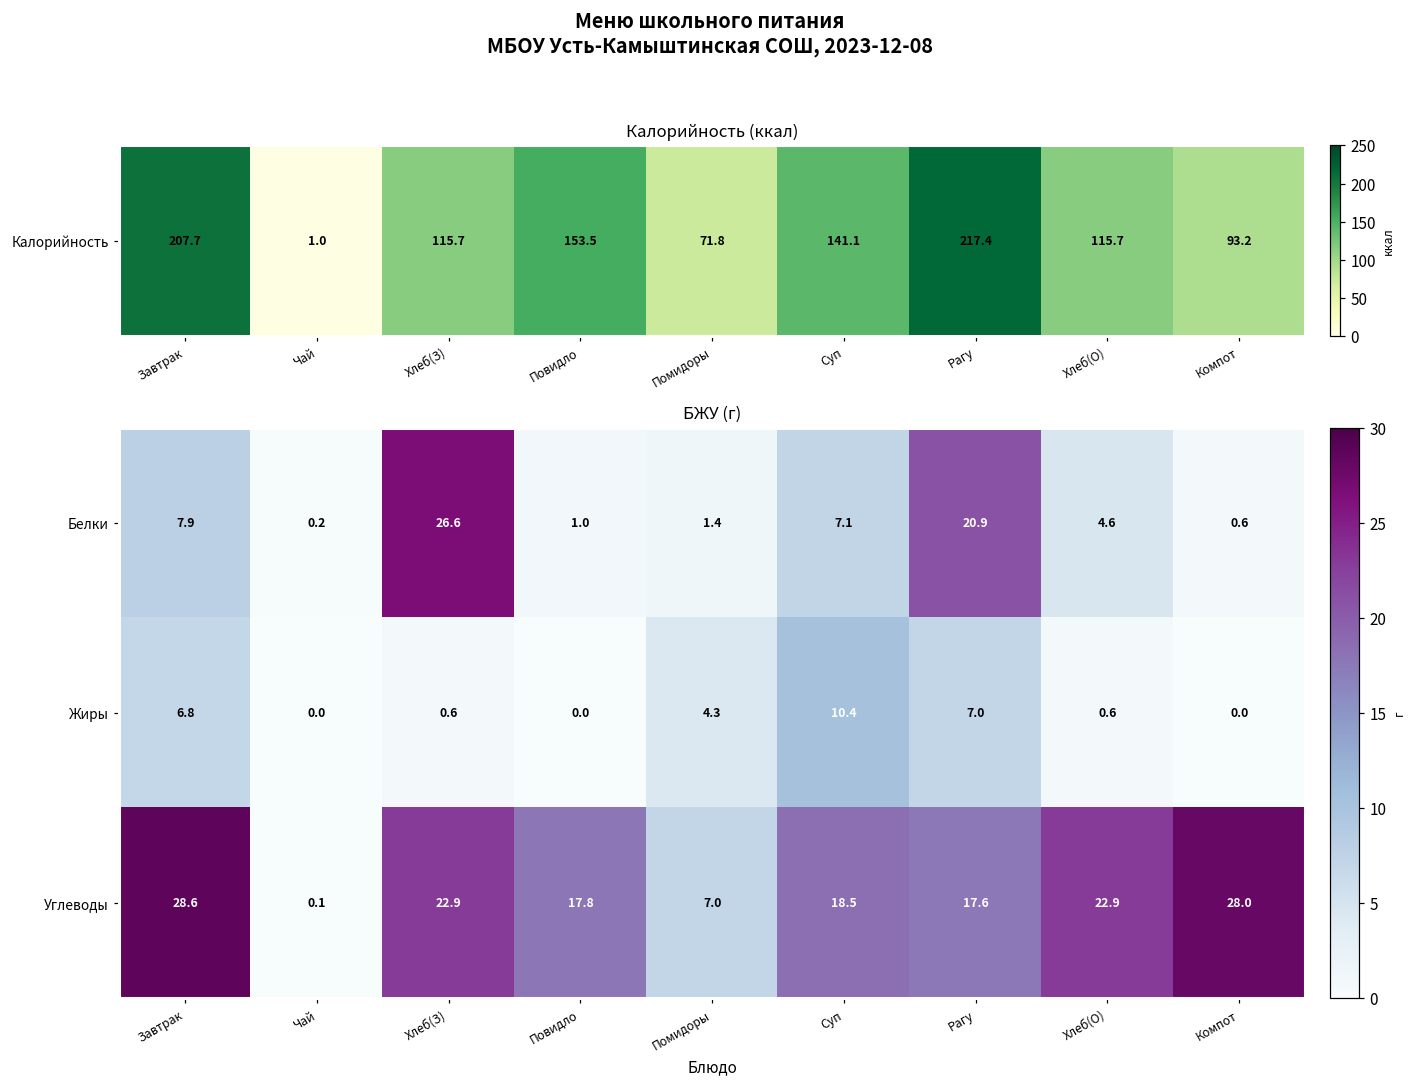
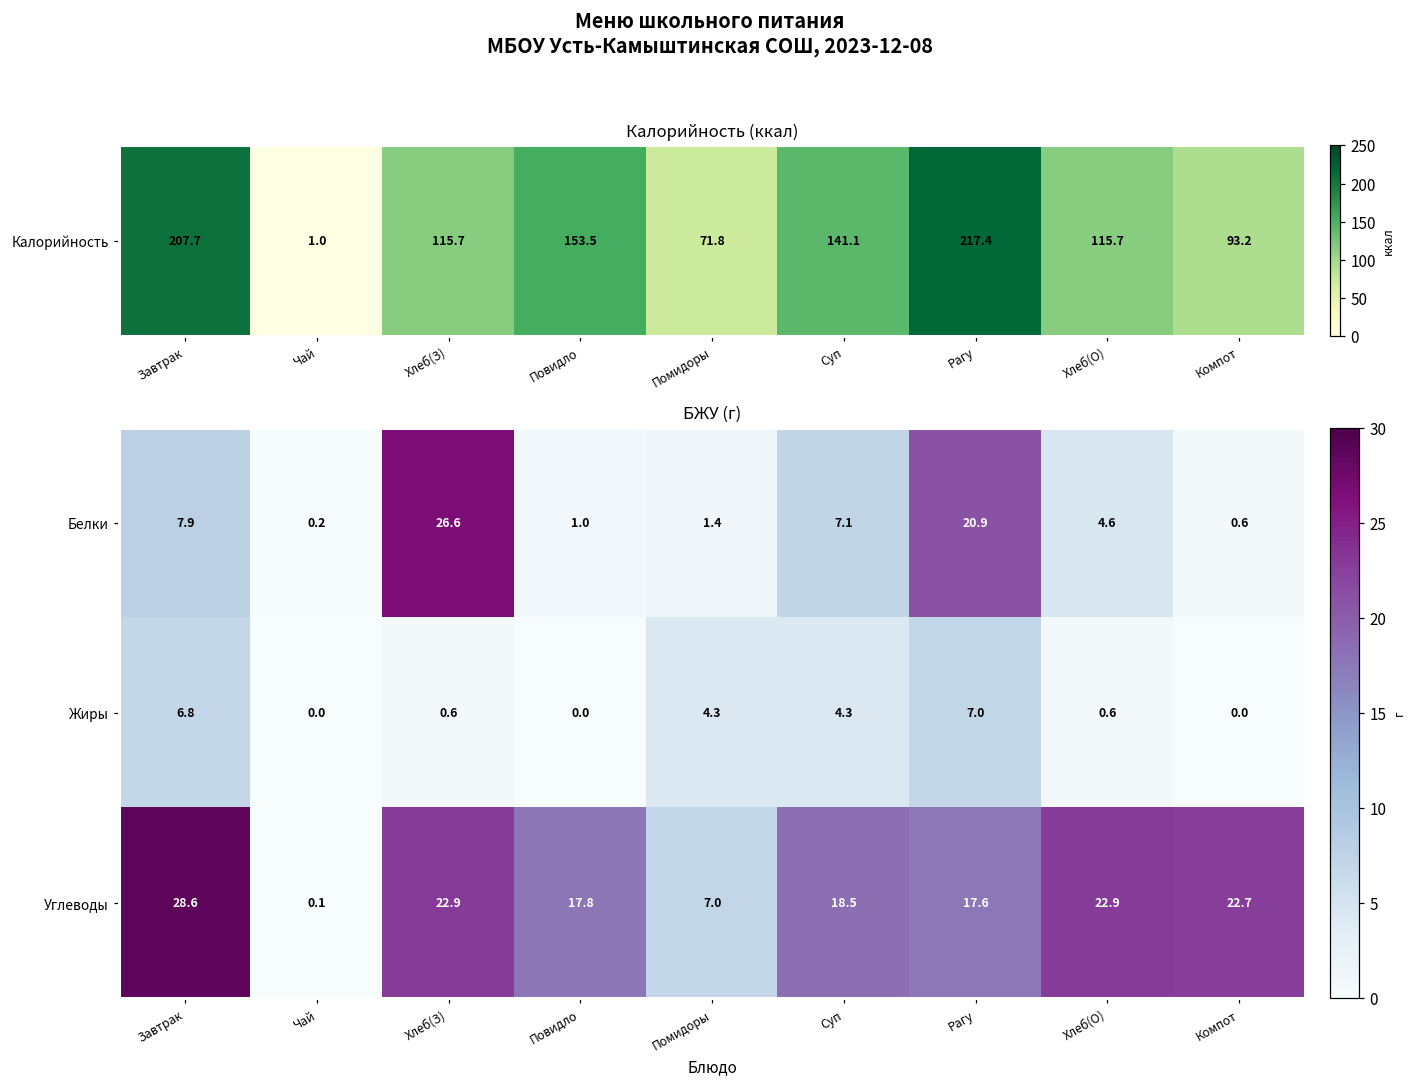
  {
    "Калорийность (ккал)": {
      "Калорийность": {
        "Завтрак": 207.7,
        "Чай": 1.0,
        "Хлеб(З)": 115.7,
        "Повидло": 153.5,
        "Помидоры": 71.8,
        "Суп": 141.1,
        "Рагу": 217.4,
        "Хлеб(О)": 115.7,
        "Компот": 93.2
      }
    },
    "БЖУ (г)": {
      "Белки": {
        "Завтрак": 7.9,
        "Чай": 0.2,
        "Хлеб(З)": 26.6,
        "Повидло": 1.0,
        "Помидоры": 1.4,
        "Суп": 7.1,
        "Рагу": 20.9,
        "Хлеб(О)": 4.6,
        "Компот": 0.6
      },
      "Жиры": {
        "Завтрак": 6.8,
        "Чай": 0.0,
        "Хлеб(З)": 0.6,
        "Повидло": 0.0,
        "Помидоры": 4.3,
-       "Суп": 10.4,
+       "Суп": 4.3,
        "Рагу": 7.0,
        "Хлеб(О)": 0.6,
        "Компот": 0.0
      },
      "Углеводы": {
        "Завтрак": 28.6,
        "Чай": 0.1,
        "Хлеб(З)": 22.9,
        "Повидло": 17.8,
        "Помидоры": 7.0,
        "Суп": 18.5,
        "Рагу": 17.6,
        "Хлеб(О)": 22.9,
-       "Компот": 28.0
+       "Компот": 22.7
      }
    }
  }
